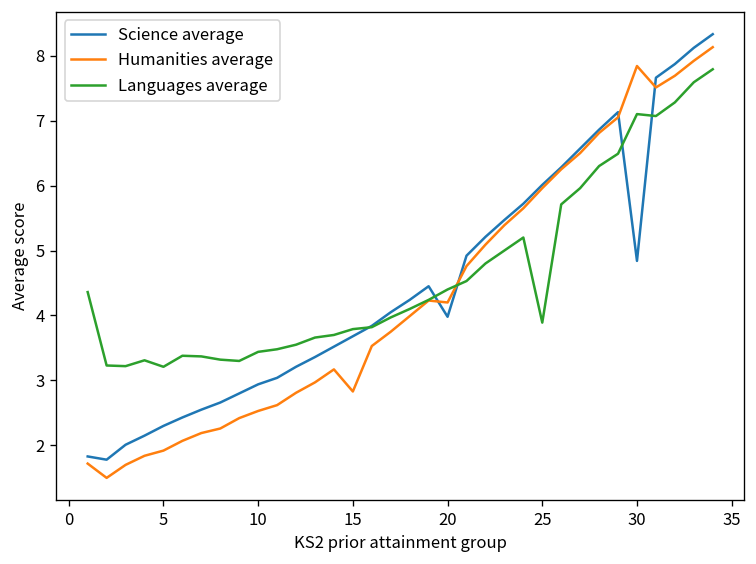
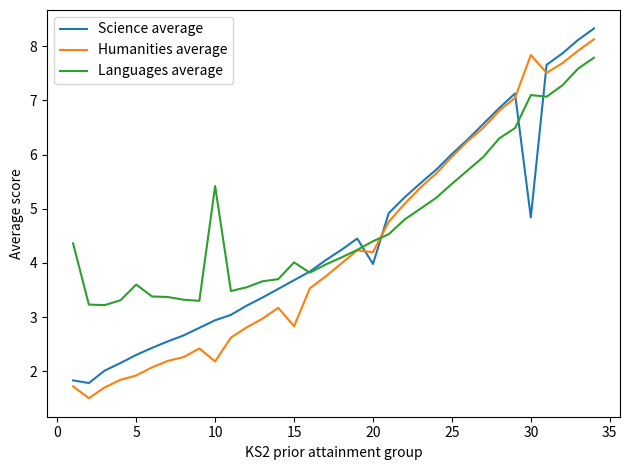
  {
    "Science average": {
      "5": 2.3,
      "10": 2.9,
      "15": 3.7,
      "20": 4.0,
      "25": 6.0,
      "30": 4.8
    },
    "Humanities average": {
      "5": 1.9,
-     "10": 2.5,
+     "10": 2.2,
      "15": 2.8,
      "20": 4.2,
      "25": 6.0,
      "30": 7.8
    },
    "Languages average": {
-     "5": 3.2,
-     "10": 3.4,
-     "15": 3.8,
+     "5": 3.6,
+     "10": 5.4,
+     "15": 4.0,
      "20": 4.4,
-     "25": 3.9,
+     "25": 5.5,
      "30": 7.1
    }
  }
